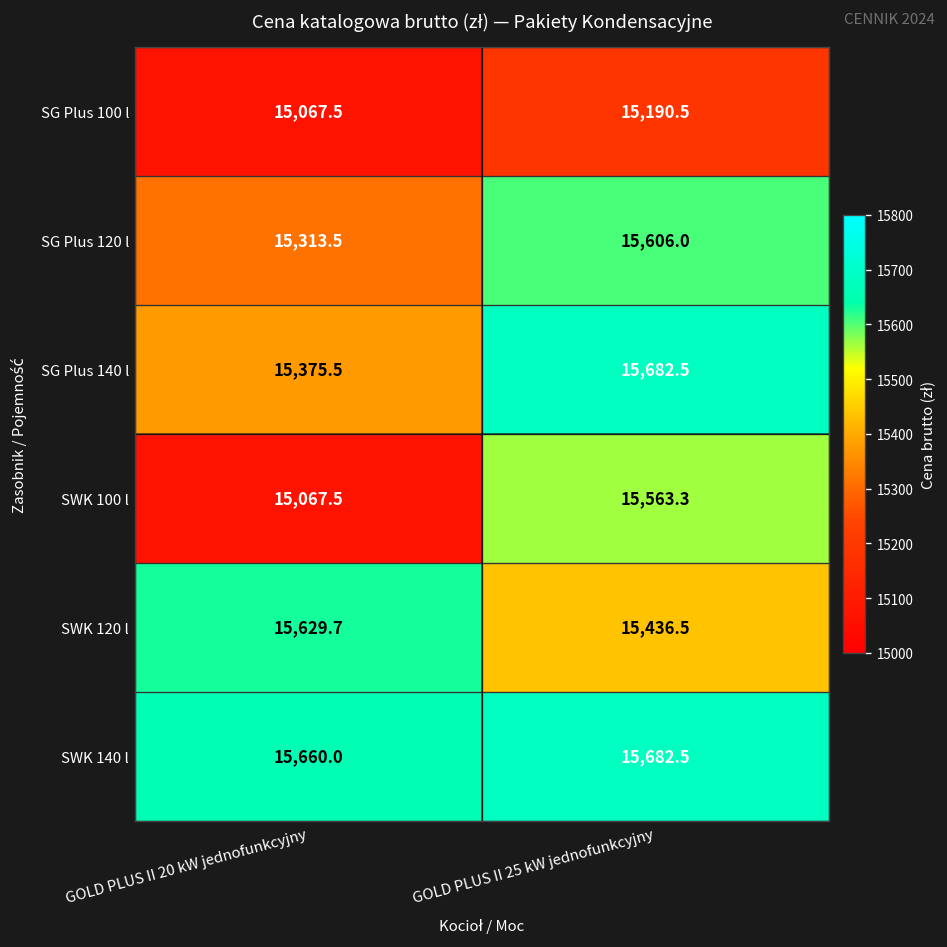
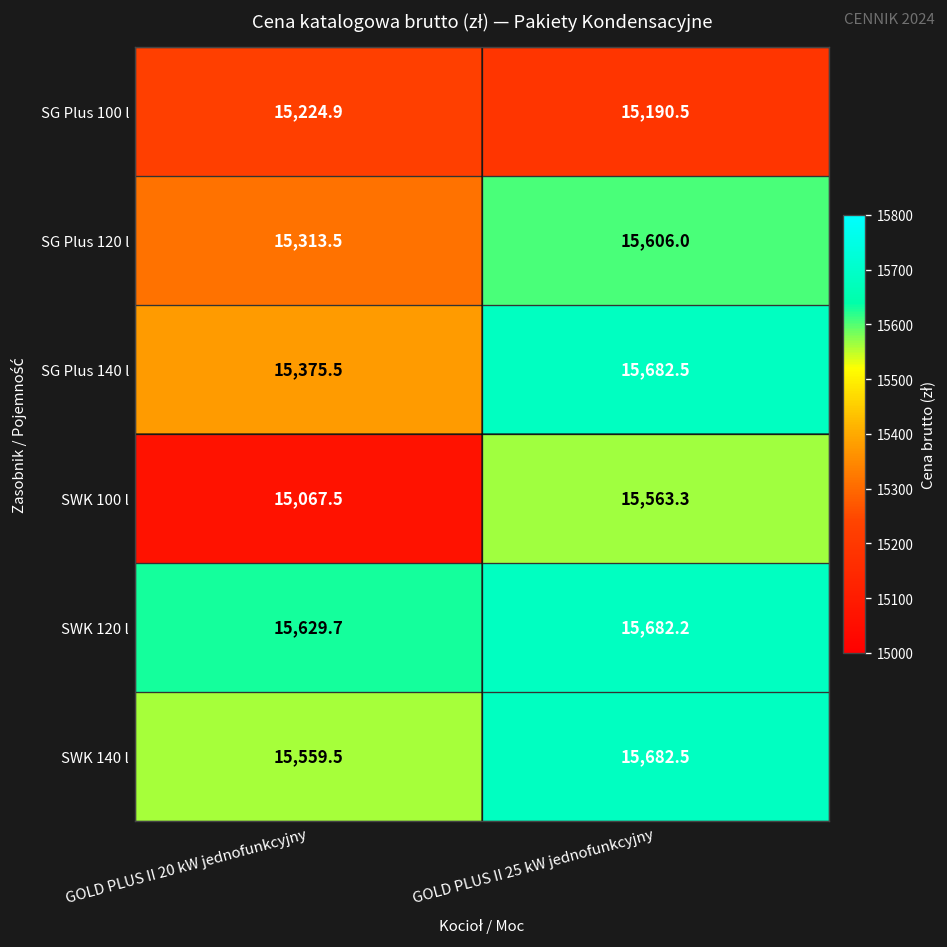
  {
    "SG Plus 100 l": {
-     "GOLD PLUS II 20 kW jednofunkcyjny": "15,067.5",
+     "GOLD PLUS II 20 kW jednofunkcyjny": "15,224.9",
      "GOLD PLUS II 25 kW jednofunkcyjny": "15,190.5"
    },
    "SG Plus 120 l": {
      "GOLD PLUS II 20 kW jednofunkcyjny": "15,313.5",
      "GOLD PLUS II 25 kW jednofunkcyjny": "15,606.0"
    },
    "SG Plus 140 l": {
      "GOLD PLUS II 20 kW jednofunkcyjny": "15,375.5",
      "GOLD PLUS II 25 kW jednofunkcyjny": "15,682.5"
    },
    "SWK 100 l": {
      "GOLD PLUS II 20 kW jednofunkcyjny": "15,067.5",
      "GOLD PLUS II 25 kW jednofunkcyjny": "15,563.3"
    },
    "SWK 120 l": {
      "GOLD PLUS II 20 kW jednofunkcyjny": "15,629.7",
-     "GOLD PLUS II 25 kW jednofunkcyjny": "15,436.5"
+     "GOLD PLUS II 25 kW jednofunkcyjny": "15,682.2"
    },
    "SWK 140 l": {
-     "GOLD PLUS II 20 kW jednofunkcyjny": "15,660.0",
+     "GOLD PLUS II 20 kW jednofunkcyjny": "15,559.5",
      "GOLD PLUS II 25 kW jednofunkcyjny": "15,682.5"
    }
  }
